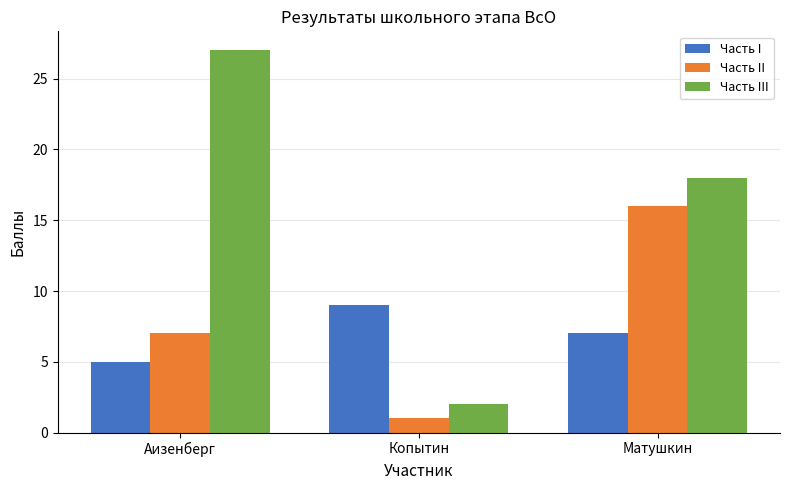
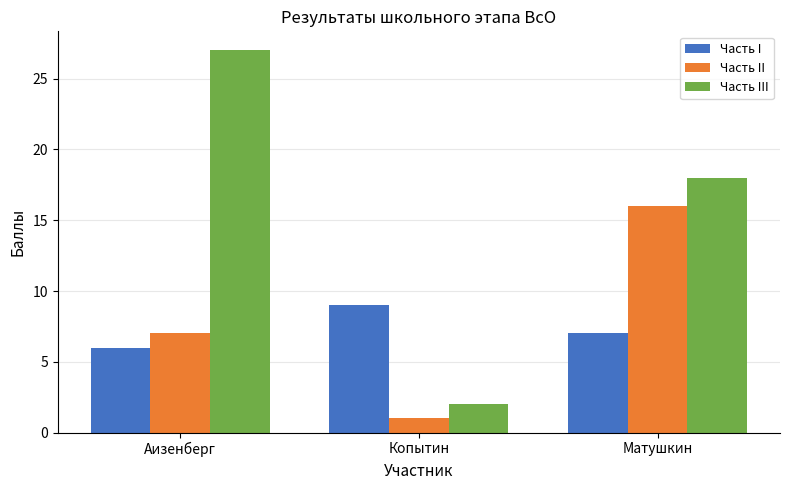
  {
    "Часть I": {
-     "Аизенберг": 5,
+     "Аизенберг": 6,
      "Копытин": 9,
      "Матушкин": 7
    },
    "Часть II": {
      "Аизенберг": 7,
      "Копытин": 1,
      "Матушкин": 16
    },
    "Часть III": {
      "Аизенберг": 27,
      "Копытин": 2,
      "Матушкин": 18
    }
  }
